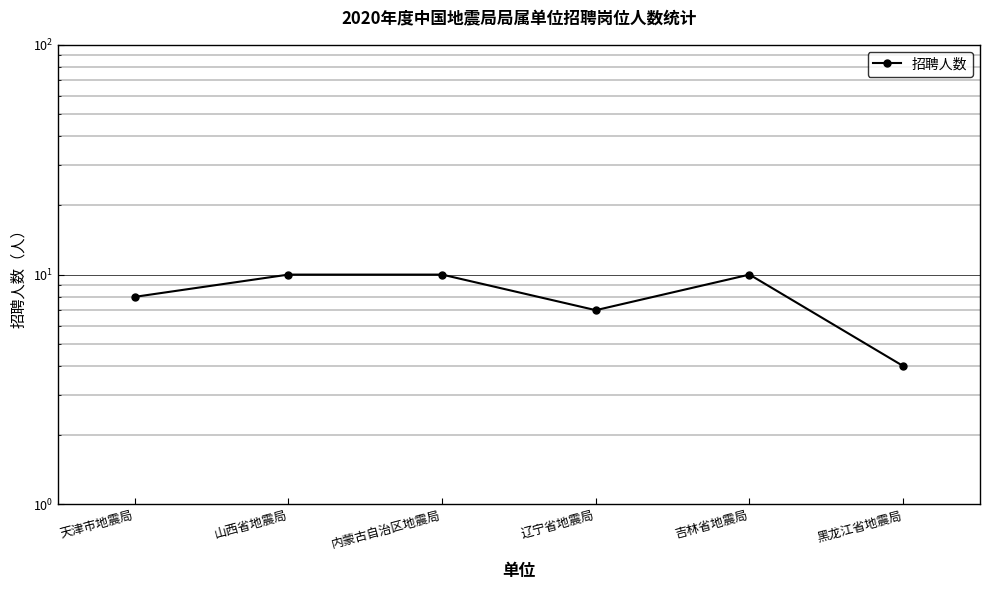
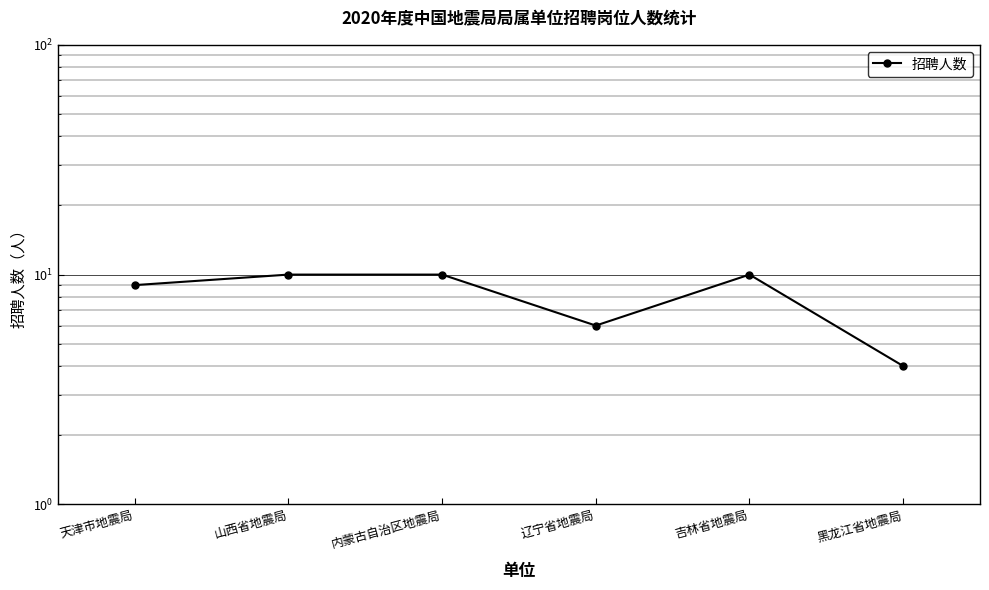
  {
-   "天津市地震局": 8,
+   "天津市地震局": 9,
    "山西省地震局": 10,
    "内蒙古自治区地震局": 10,
-   "辽宁省地震局": 7,
+   "辽宁省地震局": 6,
    "吉林省地震局": 10,
    "黑龙江省地震局": 4
  }
